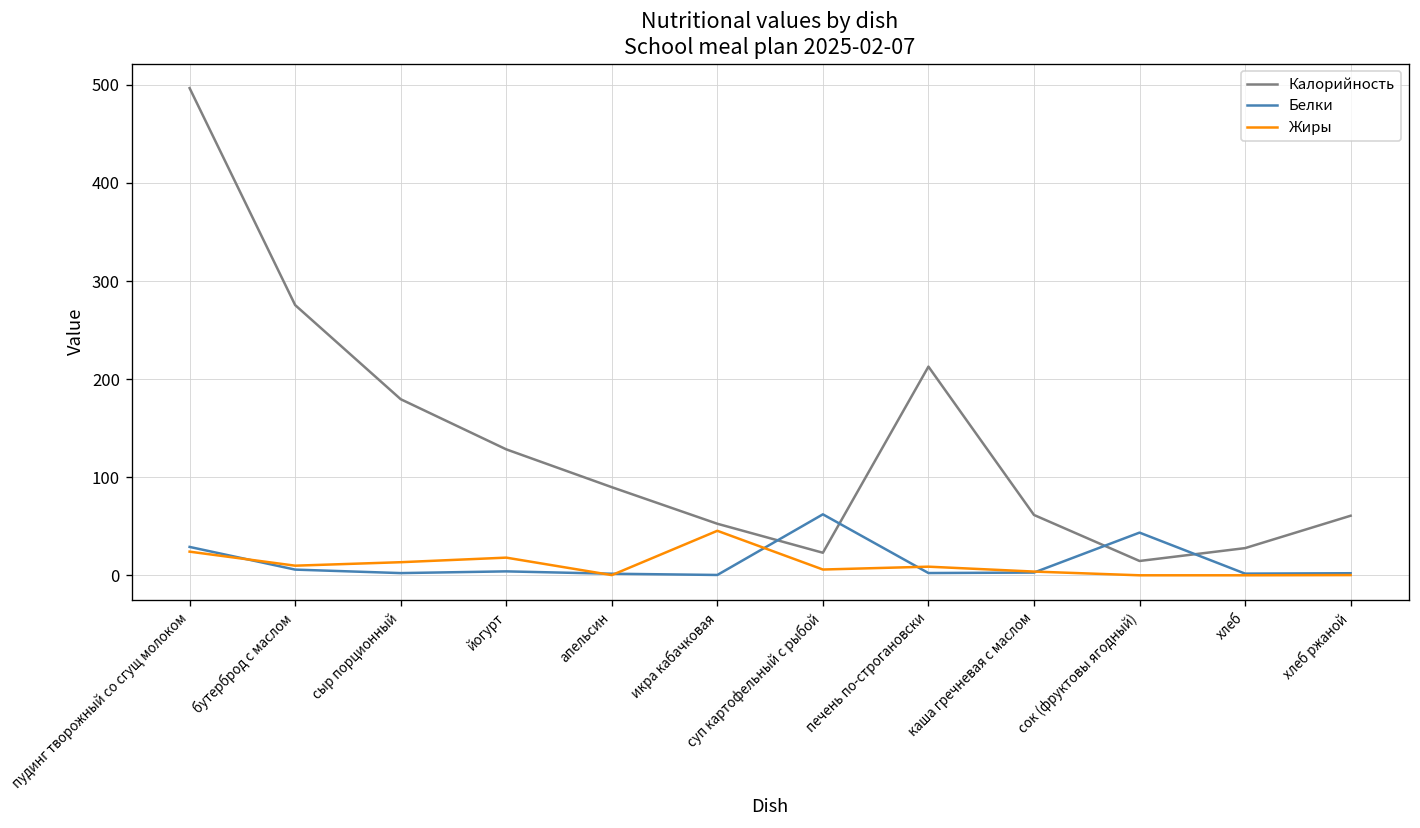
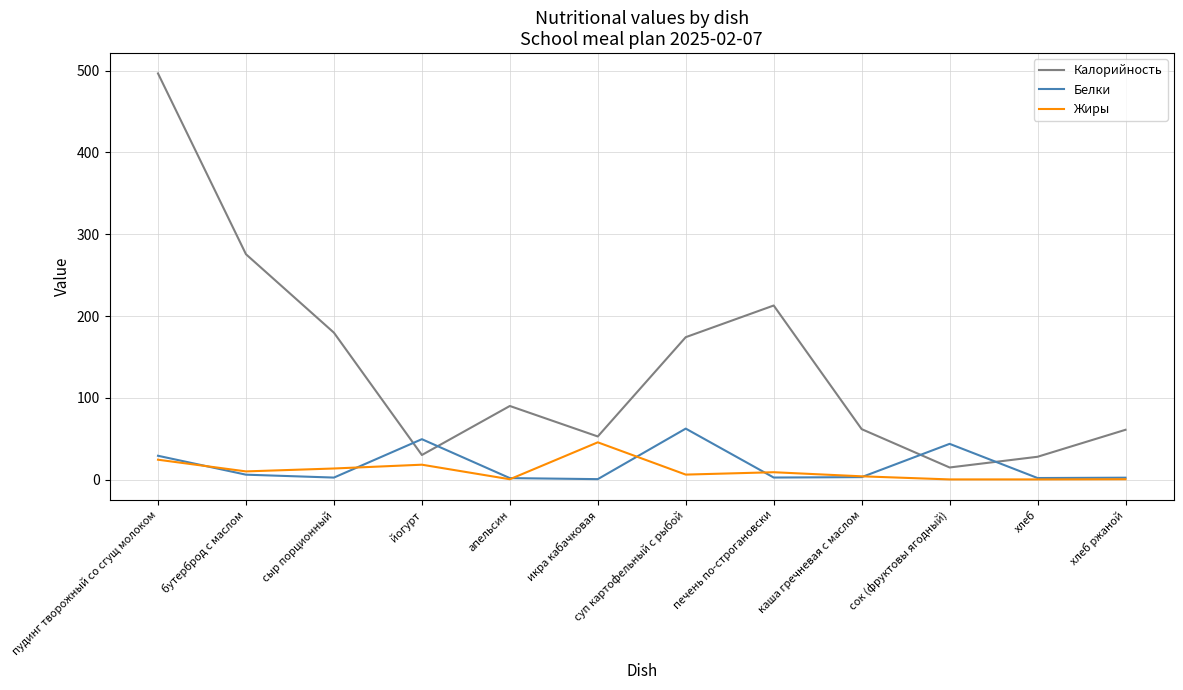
  {
    "Калорийность": {
      "пудинг творожный со сгущ молоком": 500,
      "бутерброд с маслом": 280,
      "сыр порционный": 180,
-     "йогурт": 130,
+     "йогурт": 30,
      "апельсин": 90,
      "икра кабачковая": 50,
-     "суп картофельный с рыбой": 20,
+     "суп картофельный с рыбой": 170,
      "печень по-строгановски": 210,
      "каша гречневая с маслом": 60,
      "сок (фруктовы ягодный)": 10,
      "хлеб": 30,
      "хлеб ржаной": 60
    },
    "Белки": {
      "пудинг творожный со сгущ молоком": 30,
      "бутерброд с маслом": 10,
      "сыр порционный": 0,
-     "йогурт": 0,
+     "йогурт": 50,
      "икра кабачковая": 0,
      "суп картофельный с рыбой": 60,
      "печень по-строгановски": 0,
      "сок (фруктовы ягодный)": 40
    },
    "Жиры": {
      "пудинг творожный со сгущ молоком": 20,
      "бутерброд с маслом": 10,
      "сыр порционный": 10,
      "йогурт": 20,
      "икра кабачковая": 50,
      "суп картофельный с рыбой": 10,
      "печень по-строгановски": 10,
      "сок (фруктовы ягодный)": 0
    }
  }
